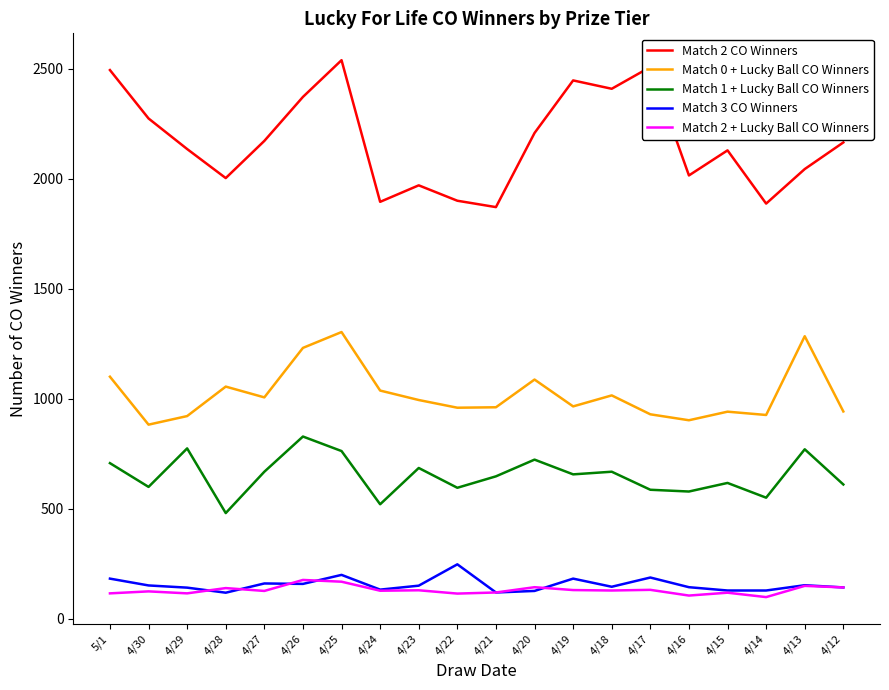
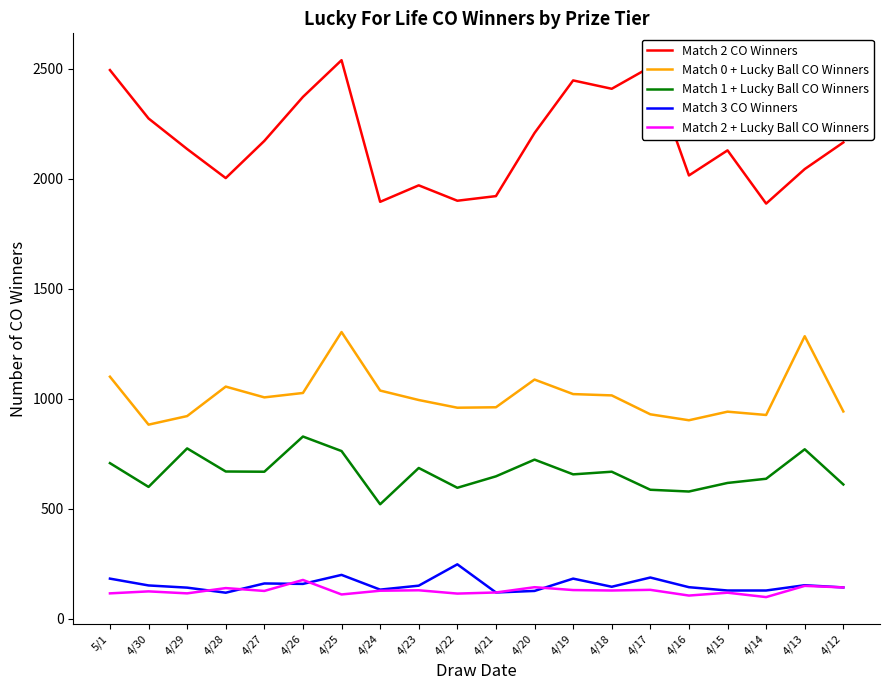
  {
    "Match 2 CO Winners": {
      "5/1": 2490,
      "4/30": 2270,
      "4/29": 2140,
      "4/28": 2000,
      "4/27": 2170,
      "4/26": 2370,
      "4/25": 2540,
      "4/24": 1900,
      "4/23": 1970,
      "4/22": 1900,
-     "4/21": 1870,
+     "4/21": 1920,
      "4/20": 2210,
      "4/19": 2450,
      "4/18": 2410,
      "4/16": 2020,
      "4/15": 2130,
      "4/14": 1890,
      "4/13": 2040,
      "4/12": 2170
    },
    "Match 0 + Lucky Ball CO Winners": {
      "5/1": 1100,
      "4/30": 880,
      "4/29": 920,
      "4/28": 1060,
      "4/27": 1010,
-     "4/26": 1230,
+     "4/26": 1030,
      "4/25": 1300,
      "4/24": 1040,
      "4/23": 990,
      "4/22": 960,
      "4/21": 960,
      "4/20": 1090,
-     "4/19": 970,
+     "4/19": 1020,
      "4/18": 1020,
      "4/17": 930,
      "4/16": 900,
      "4/15": 940,
      "4/14": 930,
      "4/13": 1280,
      "4/12": 940
    },
    "Match 1 + Lucky Ball CO Winners": {
      "5/1": 710,
      "4/30": 600,
      "4/29": 770,
-     "4/28": 480,
+     "4/28": 670,
      "4/27": 670,
      "4/26": 830,
      "4/25": 760,
      "4/24": 520,
      "4/23": 690,
      "4/22": 600,
      "4/21": 650,
      "4/20": 720,
      "4/19": 660,
      "4/18": 670,
      "4/17": 590,
      "4/16": 580,
      "4/15": 620,
-     "4/14": 550,
+     "4/14": 640,
      "4/13": 770,
      "4/12": 610
    },
    "Match 3 CO Winners": {
      "5/1": 180,
      "4/30": 150,
      "4/29": 140,
      "4/28": 120,
      "4/27": 160,
      "4/26": 160,
      "4/25": 200,
      "4/23": 150,
      "4/22": 250,
      "4/20": 130,
      "4/19": 180,
      "4/18": 150,
      "4/17": 190,
      "4/16": 140,
      "4/14": 130
    },
    "Match 2 + Lucky Ball CO Winners": {
      "5/1": 120,
      "4/30": 120,
      "4/29": 120,
      "4/28": 140,
      "4/27": 130,
      "4/26": 180,
-     "4/25": 170,
+     "4/25": 110,
      "4/23": 130,
      "4/22": 110,
      "4/20": 140,
      "4/19": 130,
      "4/18": 130,
      "4/17": 130,
      "4/16": 110,
      "4/14": 100
    }
  }
